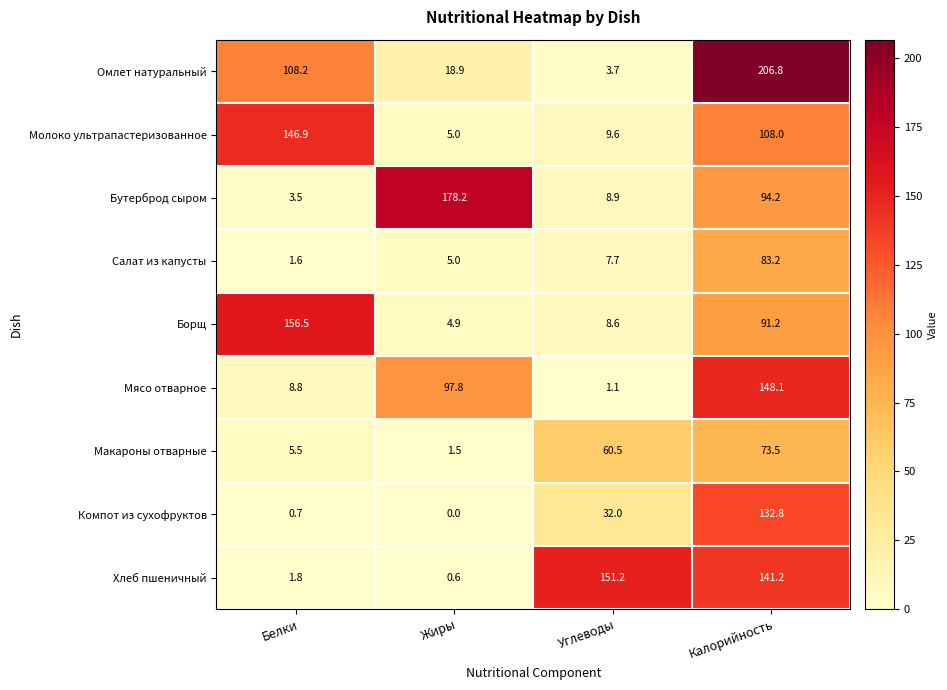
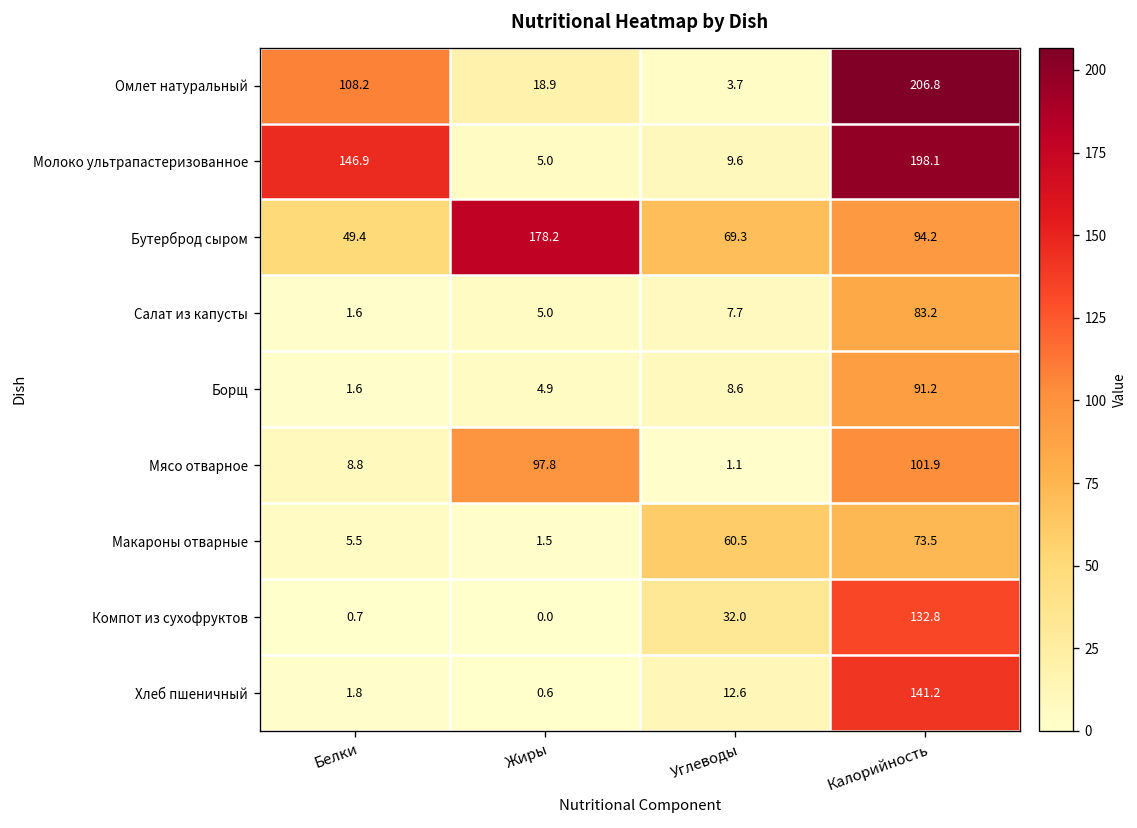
  {
    "Омлет натуральный": {
      "Белки": 108.2,
      "Жиры": 18.9,
      "Углеводы": 3.7,
      "Калорийность": 206.8
    },
    "Молоко ультрапастеризованное": {
      "Белки": 146.9,
      "Жиры": 5.0,
      "Углеводы": 9.6,
-     "Калорийность": 108.0
+     "Калорийность": 198.1
    },
    "Бутерброд сыром": {
-     "Белки": 3.5,
+     "Белки": 49.4,
      "Жиры": 178.2,
-     "Углеводы": 8.9,
+     "Углеводы": 69.3,
      "Калорийность": 94.2
    },
    "Салат из капусты": {
      "Белки": 1.6,
      "Жиры": 5.0,
      "Углеводы": 7.7,
      "Калорийность": 83.2
    },
    "Борщ": {
-     "Белки": 156.5,
+     "Белки": 1.6,
      "Жиры": 4.9,
      "Углеводы": 8.6,
      "Калорийность": 91.2
    },
    "Мясо отварное": {
      "Белки": 8.8,
      "Жиры": 97.8,
      "Углеводы": 1.1,
-     "Калорийность": 148.1
+     "Калорийность": 101.9
    },
    "Макароны отварные": {
      "Белки": 5.5,
      "Жиры": 1.5,
      "Углеводы": 60.5,
      "Калорийность": 73.5
    },
    "Компот из сухофруктов": {
      "Белки": 0.7,
      "Жиры": 0.0,
      "Углеводы": 32.0,
      "Калорийность": 132.8
    },
    "Хлеб пшеничный": {
      "Белки": 1.8,
      "Жиры": 0.6,
-     "Углеводы": 151.2,
+     "Углеводы": 12.6,
      "Калорийность": 141.2
    }
  }
